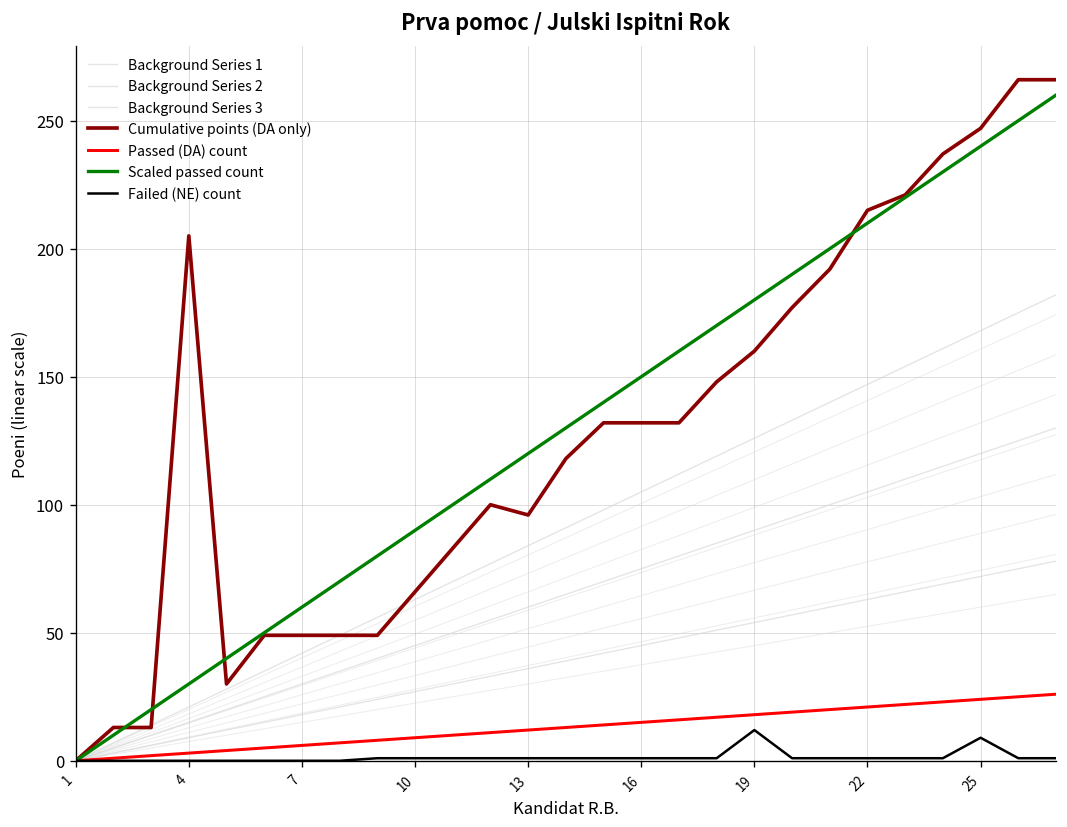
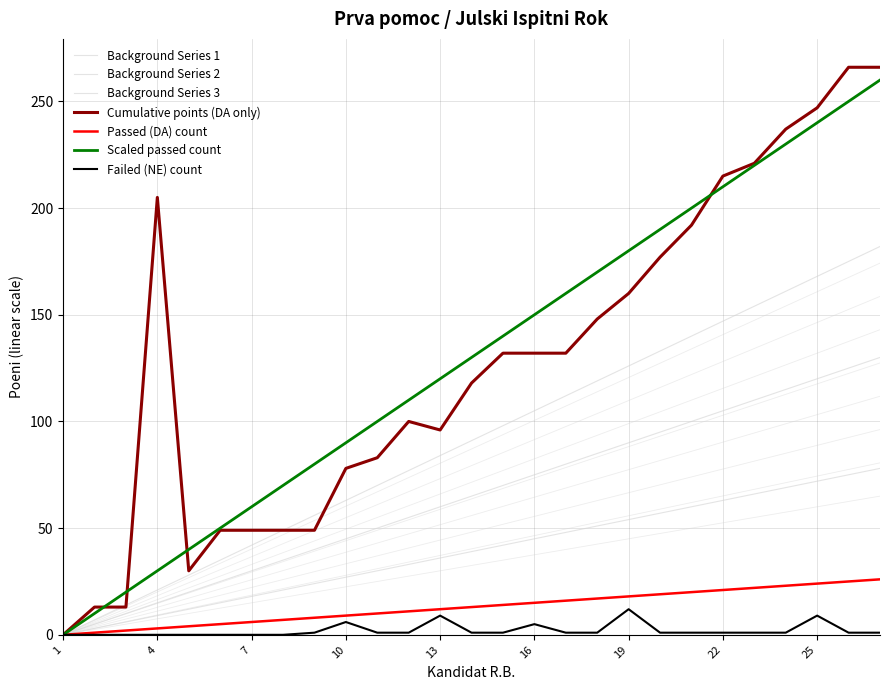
  {
    "Cumulative points (DA only)": {
      "4": 205,
      "7": 49,
-     "10": 66,
+     "10": 78,
      "13": 96,
      "16": 132,
      "19": 160,
      "22": 215,
      "25": 247
    },
    "Passed (DA) count": {
      "4": 3,
      "7": 6,
      "10": 9,
      "13": 12,
      "16": 15,
      "19": 18,
      "22": 21,
      "25": 24
    },
    "Scaled passed count": {
      "4": 30,
      "7": 60,
      "10": 90,
      "13": 120,
      "16": 150,
      "19": 180,
      "22": 210,
      "25": 240
    },
    "Failed (NE) count": {
      "4": 0,
      "7": 0,
-     "10": 1,
-     "13": 1,
-     "16": 1,
+     "10": 6,
+     "13": 9,
+     "16": 5,
      "19": 12,
      "22": 1,
      "25": 9
    }
  }
